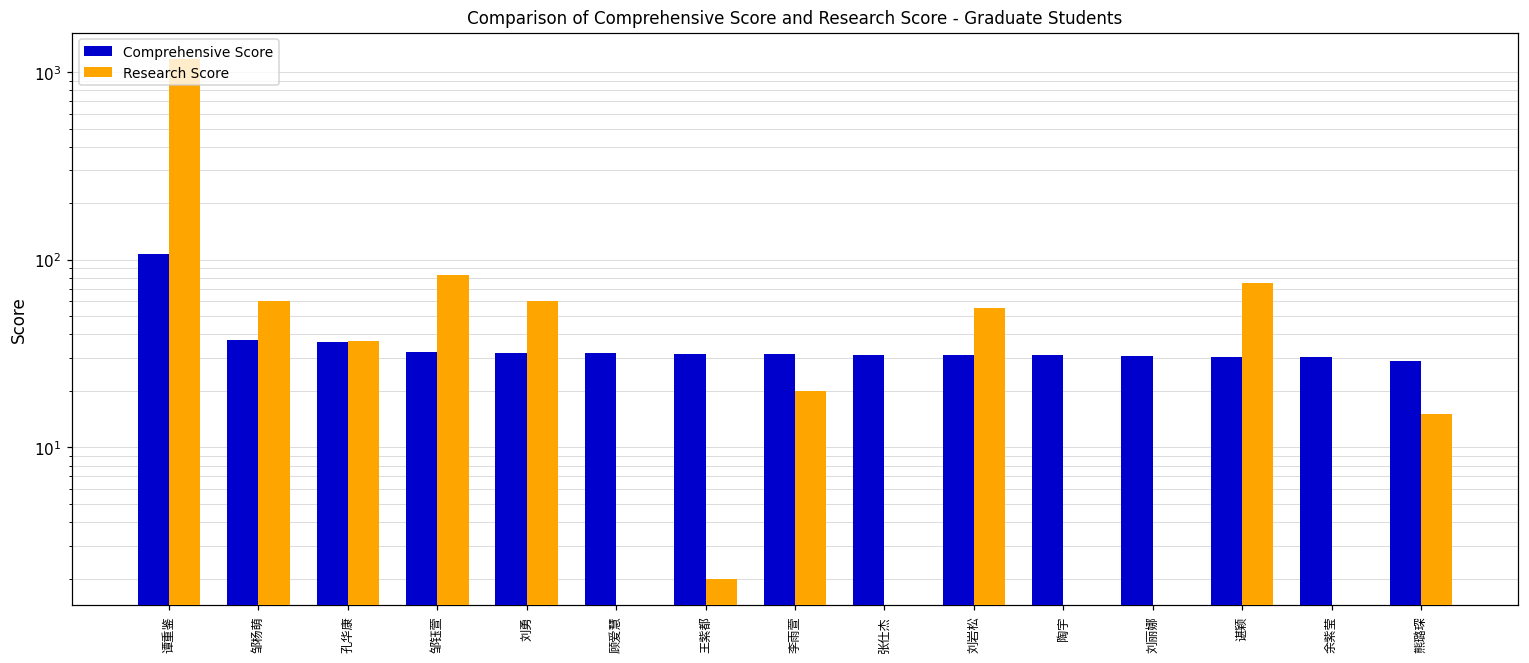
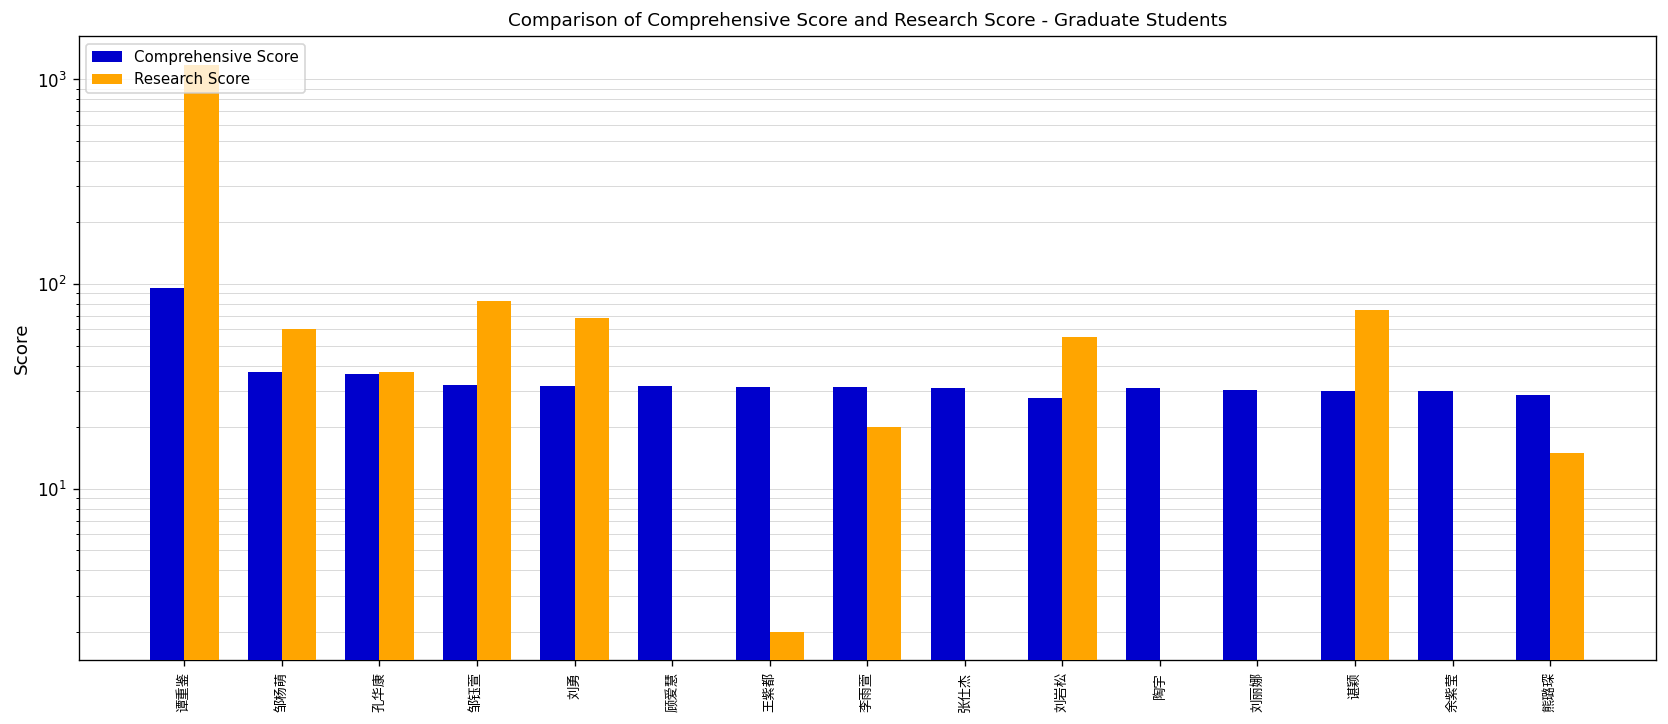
  {
    "Comprehensive Score": {
-     "谭重鉴": 110,
+     "谭重鉴": 100,
      "邹杨萌": 37,
      "孔华康": 36,
      "邹钰萱": 32,
      "刘勇": 32,
      "顾爱慧": 32,
      "王紫都": 32,
      "李雨萱": 31,
      "张仕杰": 31,
-     "刘岩松": 31,
+     "刘岩松": 28,
      "陶宇": 31,
      "刘丽娜": 31,
      "谌颖": 30,
      "余紫莹": 30,
      "熊璐琛": 29
    },
    "Research Score": {
      "邹杨萌": 60,
      "孔华康": 37,
      "邹钰萱": 80,
-     "刘勇": 60,
+     "刘勇": 68,
      "王紫都": 2,
      "李雨萱": 20,
      "刘岩松": 55,
      "谌颖": 80,
      "熊璐琛": 15
    }
  }
